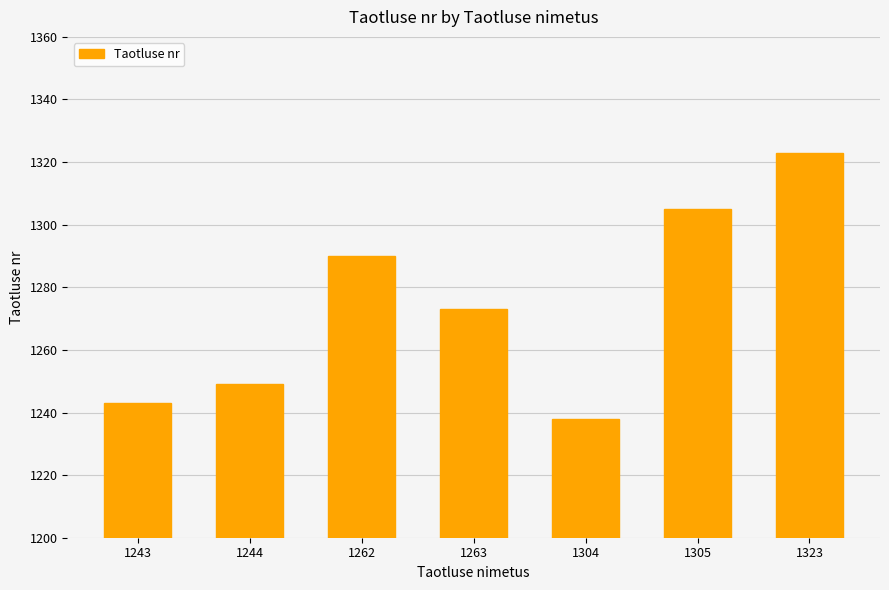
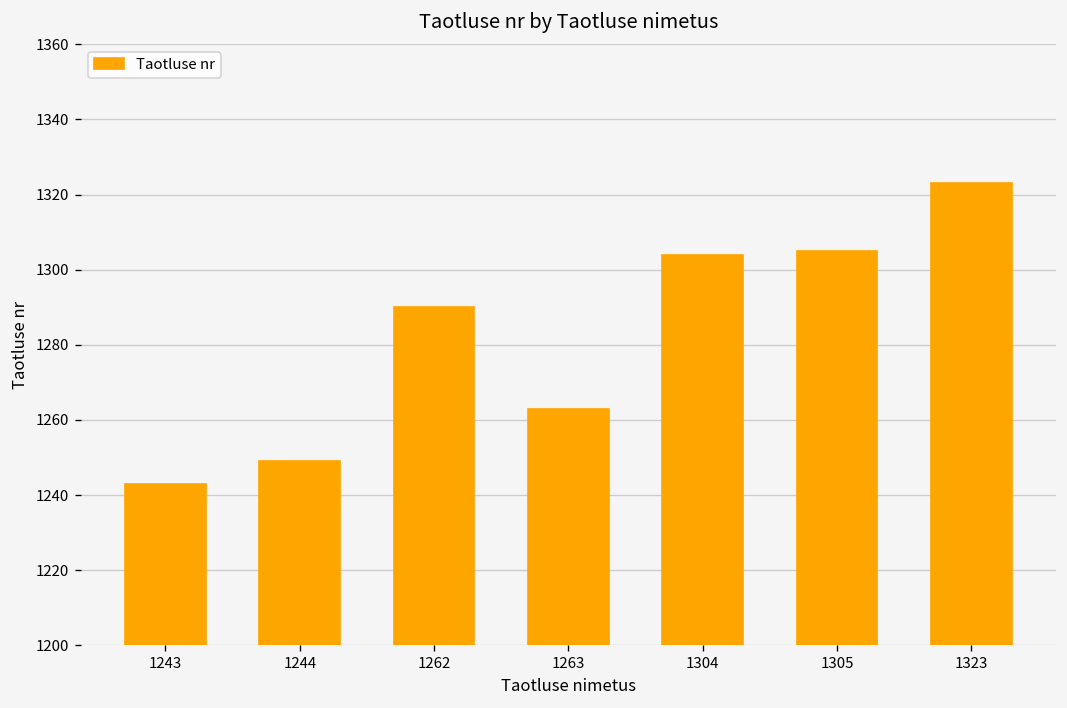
  {
    "1243": 1243,
    "1244": 1249,
    "1262": 1290,
-   "1263": 1273,
-   "1304": 1238,
+   "1263": 1263,
+   "1304": 1304,
    "1305": 1305,
    "1323": 1323
  }
